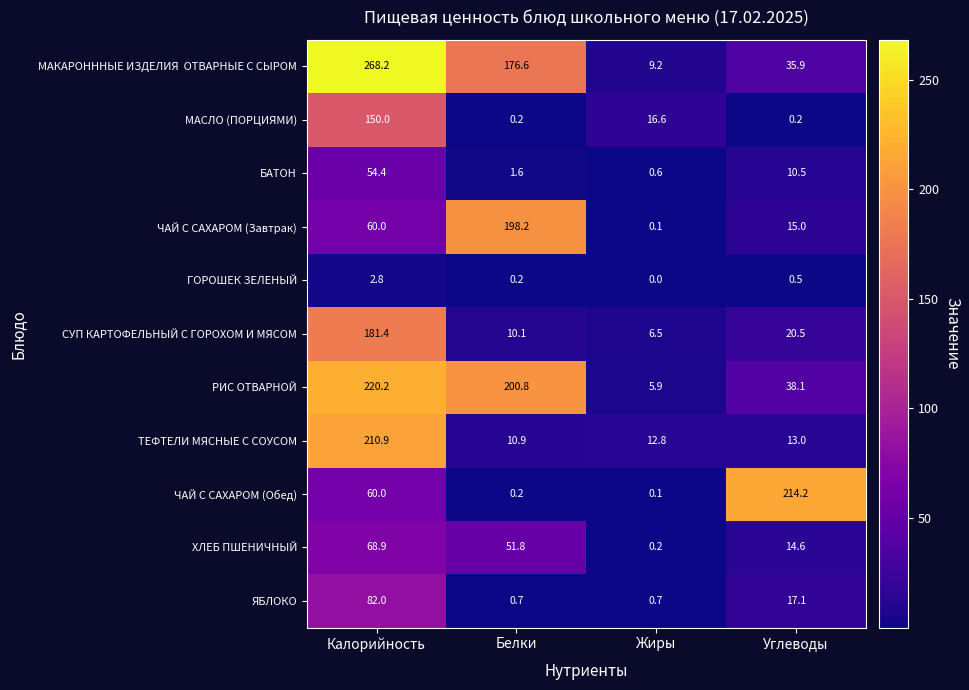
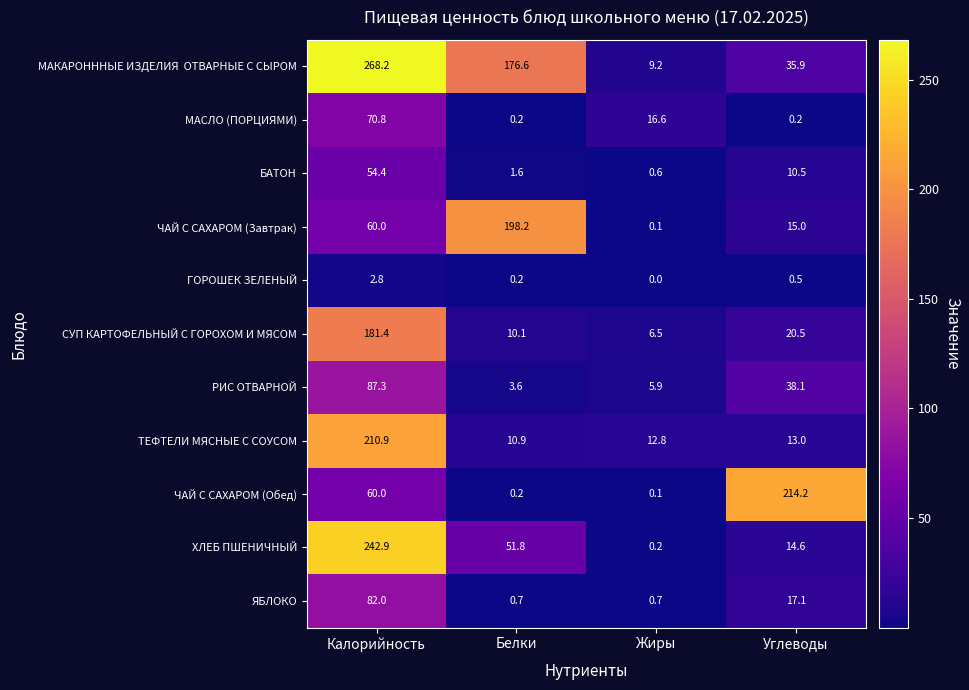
  {
    "МАКАРОНННЫЕ ИЗДЕЛИЯ ОТВАРНЫЕ С СЫРОМ": {
      "Калорийность": 268.2,
      "Белки": 176.6,
      "Жиры": 9.2,
      "Углеводы": 35.9
    },
    "МАСЛО (ПОРЦИЯМИ)": {
-     "Калорийность": 150.0,
+     "Калорийность": 70.8,
      "Белки": 0.2,
      "Жиры": 16.6,
      "Углеводы": 0.2
    },
    "БАТОН": {
      "Калорийность": 54.4,
      "Белки": 1.6,
      "Жиры": 0.6,
      "Углеводы": 10.5
    },
    "ЧАЙ С САХАРОМ (Завтрак)": {
      "Калорийность": 60.0,
      "Белки": 198.2,
      "Жиры": 0.1,
      "Углеводы": 15.0
    },
    "ГОРОШЕК ЗЕЛЕНЫЙ": {
      "Калорийность": 2.8,
      "Белки": 0.2,
      "Жиры": 0.0,
      "Углеводы": 0.5
    },
    "СУП КАРТОФЕЛЬНЫЙ С ГОРОХОМ И МЯСОМ": {
      "Калорийность": 181.4,
      "Белки": 10.1,
      "Жиры": 6.5,
      "Углеводы": 20.5
    },
    "РИС ОТВАРНОЙ": {
-     "Калорийность": 220.2,
-     "Белки": 200.8,
+     "Калорийность": 87.3,
+     "Белки": 3.6,
      "Жиры": 5.9,
      "Углеводы": 38.1
    },
    "ТЕФТЕЛИ МЯСНЫЕ С СОУСОМ": {
      "Калорийность": 210.9,
      "Белки": 10.9,
      "Жиры": 12.8,
      "Углеводы": 13.0
    },
    "ЧАЙ С САХАРОМ (Обед)": {
      "Калорийность": 60.0,
      "Белки": 0.2,
      "Жиры": 0.1,
      "Углеводы": 214.2
    },
    "ХЛЕБ ПШЕНИЧНЫЙ": {
-     "Калорийность": 68.9,
+     "Калорийность": 242.9,
      "Белки": 51.8,
      "Жиры": 0.2,
      "Углеводы": 14.6
    },
    "ЯБЛОКО": {
      "Калорийность": 82.0,
      "Белки": 0.7,
      "Жиры": 0.7,
      "Углеводы": 17.1
    }
  }
